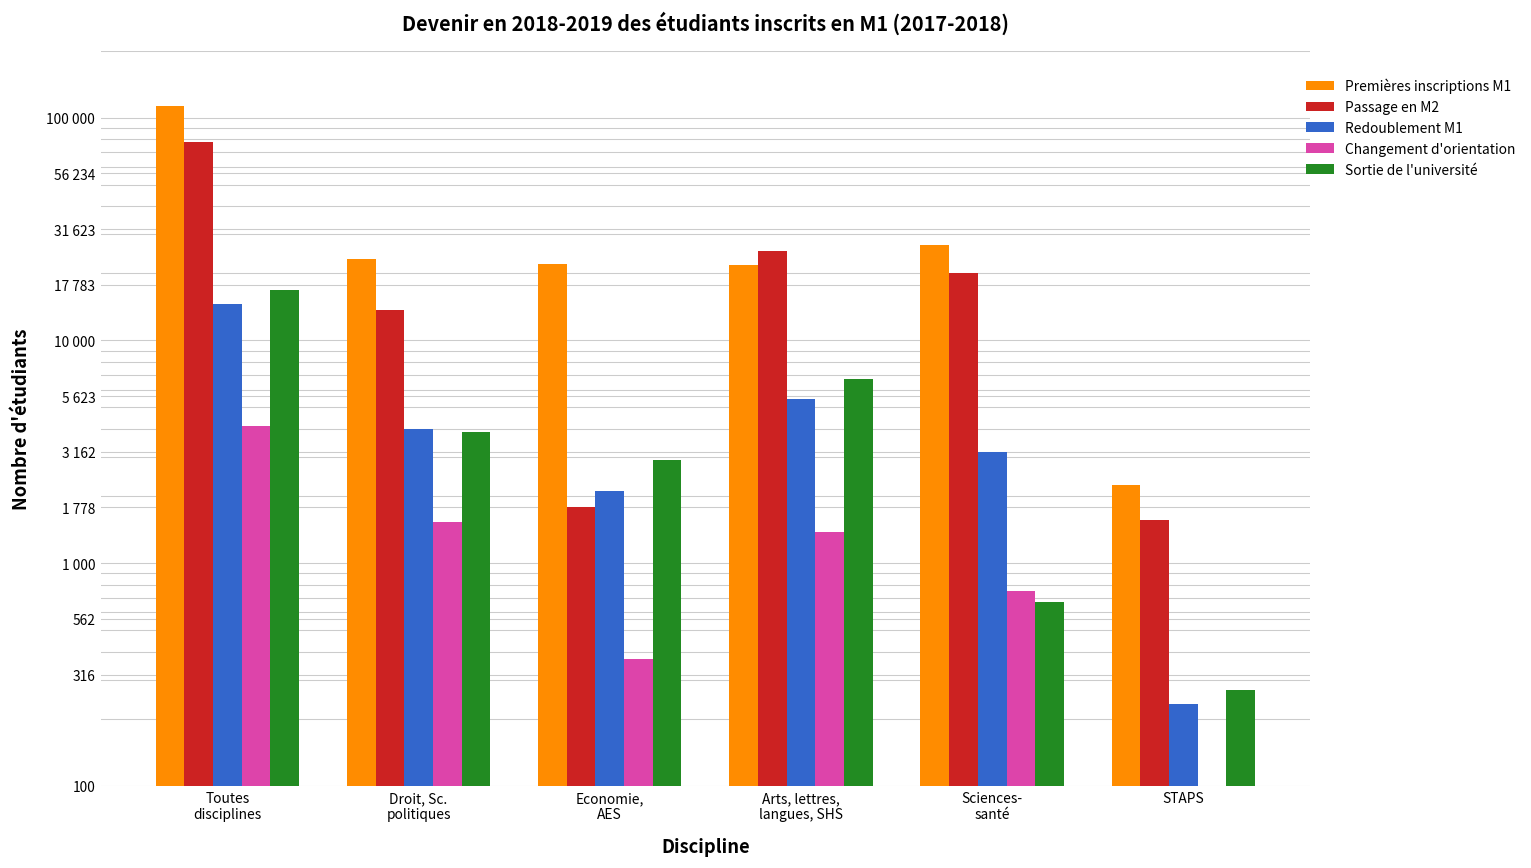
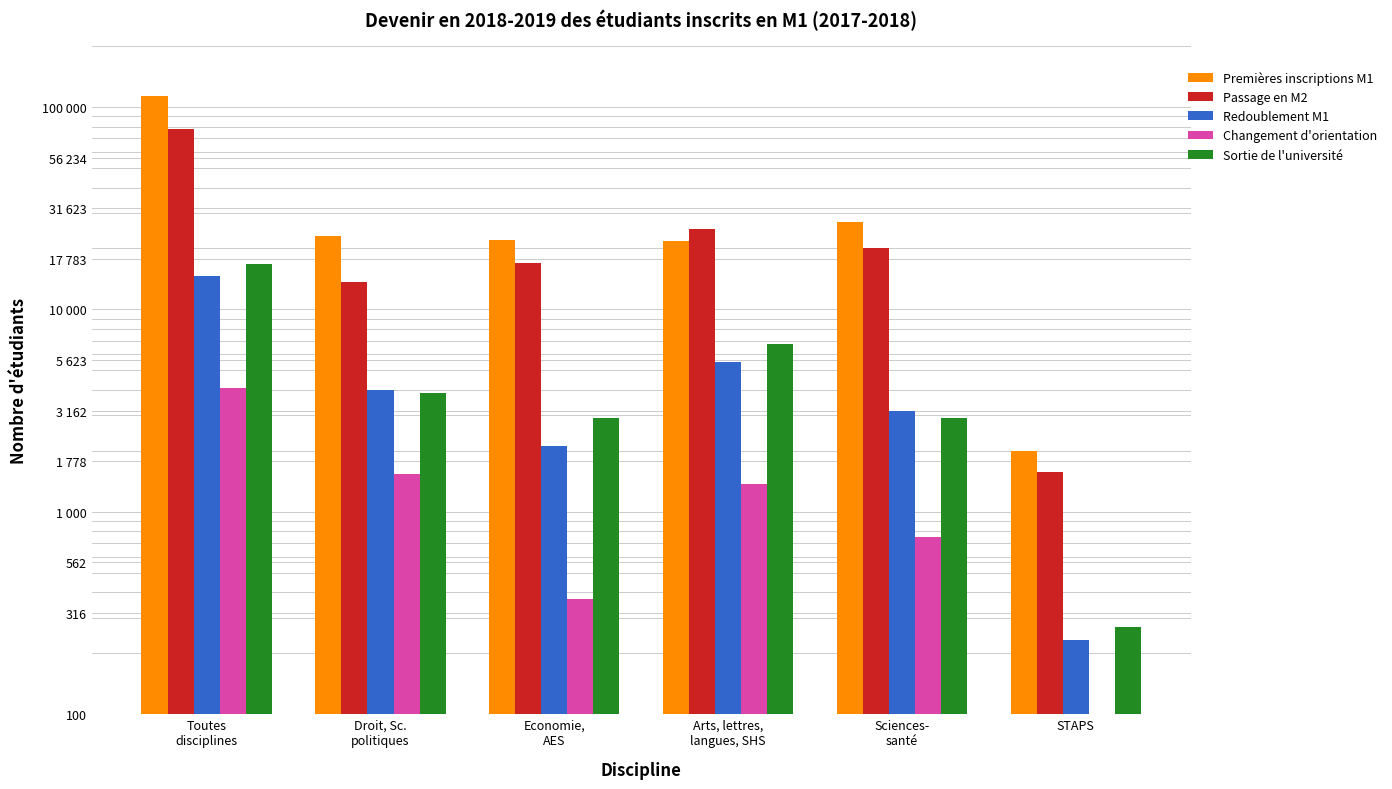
  {
    "Premières inscriptions M1": {
      "Toutes disciplines": 110000,
      "Droit, Sc. politiques": 23000,
      "Economie, AES": 22000,
      "Arts, lettres, langues, SHS": 22000,
      "Sciences- santé": 27000,
-     "STAPS": 2200
+     "STAPS": 2000
    },
    "Passage en M2": {
      "Toutes disciplines": 77000,
      "Droit, Sc. politiques": 14000,
-     "Economie, AES": 1800,
+     "Economie, AES": 17000,
      "Arts, lettres, langues, SHS": 25000,
      "Sciences- santé": 20000,
      "STAPS": 1600
    },
    "Redoublement M1": {
      "Toutes disciplines": 15000,
      "Droit, Sc. politiques": 4000,
      "Economie, AES": 2100,
      "Arts, lettres, langues, SHS": 5500,
      "Sciences- santé": 3100,
      "STAPS": 230
    },
    "Changement d'orientation": {
      "Toutes disciplines": 4100,
      "Droit, Sc. politiques": 1500,
      "Economie, AES": 370,
      "Arts, lettres, langues, SHS": 1400,
      "Sciences- santé": 750
    },
    "Sortie de l'université": {
      "Toutes disciplines": 17000,
      "Droit, Sc. politiques": 3900,
      "Economie, AES": 2900,
      "Arts, lettres, langues, SHS": 6700,
-     "Sciences- santé": 670,
+     "Sciences- santé": 2900,
      "STAPS": 270
    }
  }
